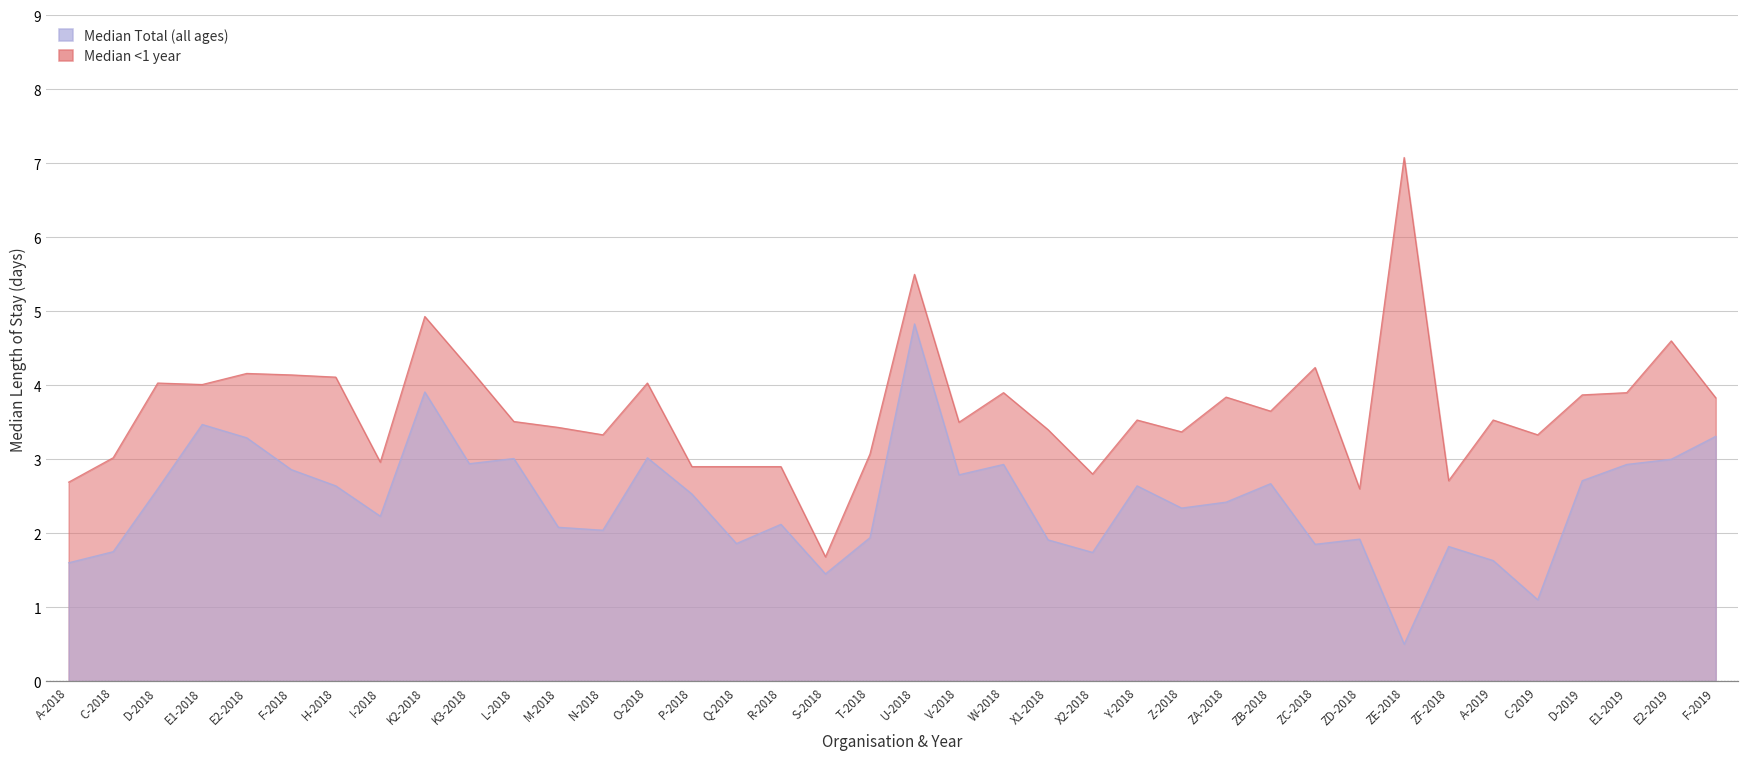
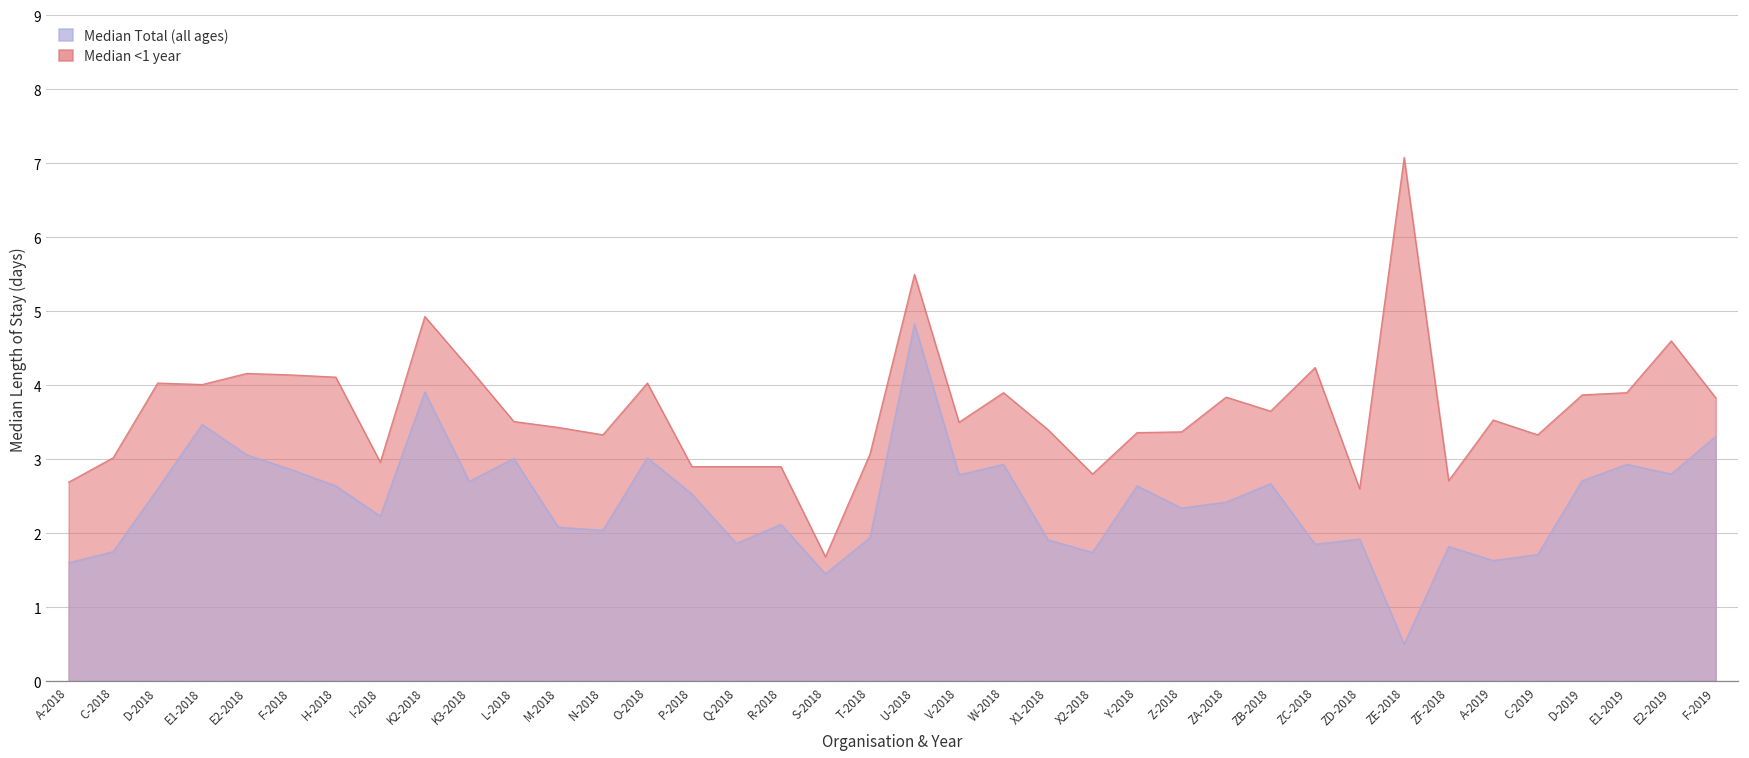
  {
    "Median <1 year": {
      "A-2018": 2.7,
      "C-2018": 3.0,
      "D-2018": 4.0,
      "E1-2018": 4.0,
      "E2-2018": 4.2,
      "F-2018": 4.1,
      "H-2018": 4.1,
      "I-2018": 3.0,
      "K2-2018": 4.9,
      "K3-2018": 4.2,
      "L-2018": 3.5,
      "M-2018": 3.4,
      "N-2018": 3.3,
      "O-2018": 4.0,
      "P-2018": 2.9,
      "Q-2018": 2.9,
      "R-2018": 2.9,
      "S-2018": 1.7,
      "T-2018": 3.1,
      "U-2018": 5.5,
      "V-2018": 3.5,
      "W-2018": 3.9,
      "X1-2018": 3.4,
      "X2-2018": 2.8,
-     "Y-2018": 3.5,
+     "Y-2018": 3.4,
      "Z-2018": 3.4,
      "ZA-2018": 3.8,
      "ZB-2018": 3.7,
      "ZC-2018": 4.2,
      "ZD-2018": 2.6,
      "ZE-2018": 7.1,
      "ZF-2018": 2.7,
      "A-2019": 3.5,
      "C-2019": 3.3,
      "D-2019": 3.9,
      "E1-2019": 3.9,
      "E2-2019": 4.6,
      "F-2019": 3.8
    },
    "Median Total (all ages)": {
      "A-2018": 1.6,
      "C-2018": 1.8,
      "D-2018": 2.6,
      "E1-2018": 3.5,
-     "E2-2018": 3.3,
+     "E2-2018": 3.1,
      "F-2018": 2.9,
      "H-2018": 2.6,
      "I-2018": 2.2,
      "K2-2018": 3.9,
-     "K3-2018": 2.9,
+     "K3-2018": 2.7,
      "L-2018": 3.0,
      "M-2018": 2.1,
      "N-2018": 2.0,
      "O-2018": 3.0,
      "P-2018": 2.5,
      "Q-2018": 1.9,
      "R-2018": 2.1,
      "S-2018": 1.5,
      "T-2018": 1.9,
      "U-2018": 4.8,
      "V-2018": 2.8,
      "W-2018": 2.9,
      "X1-2018": 1.9,
      "X2-2018": 1.7,
      "Y-2018": 2.6,
      "Z-2018": 2.3,
      "ZA-2018": 2.4,
      "ZB-2018": 2.7,
      "ZC-2018": 1.9,
      "ZD-2018": 1.9,
      "ZE-2018": 0.5,
      "ZF-2018": 1.8,
      "A-2019": 1.6,
-     "C-2019": 1.1,
+     "C-2019": 1.7,
      "D-2019": 2.7,
      "E1-2019": 2.9,
-     "E2-2019": 3.0,
+     "E2-2019": 2.8,
      "F-2019": 3.3
    }
  }
